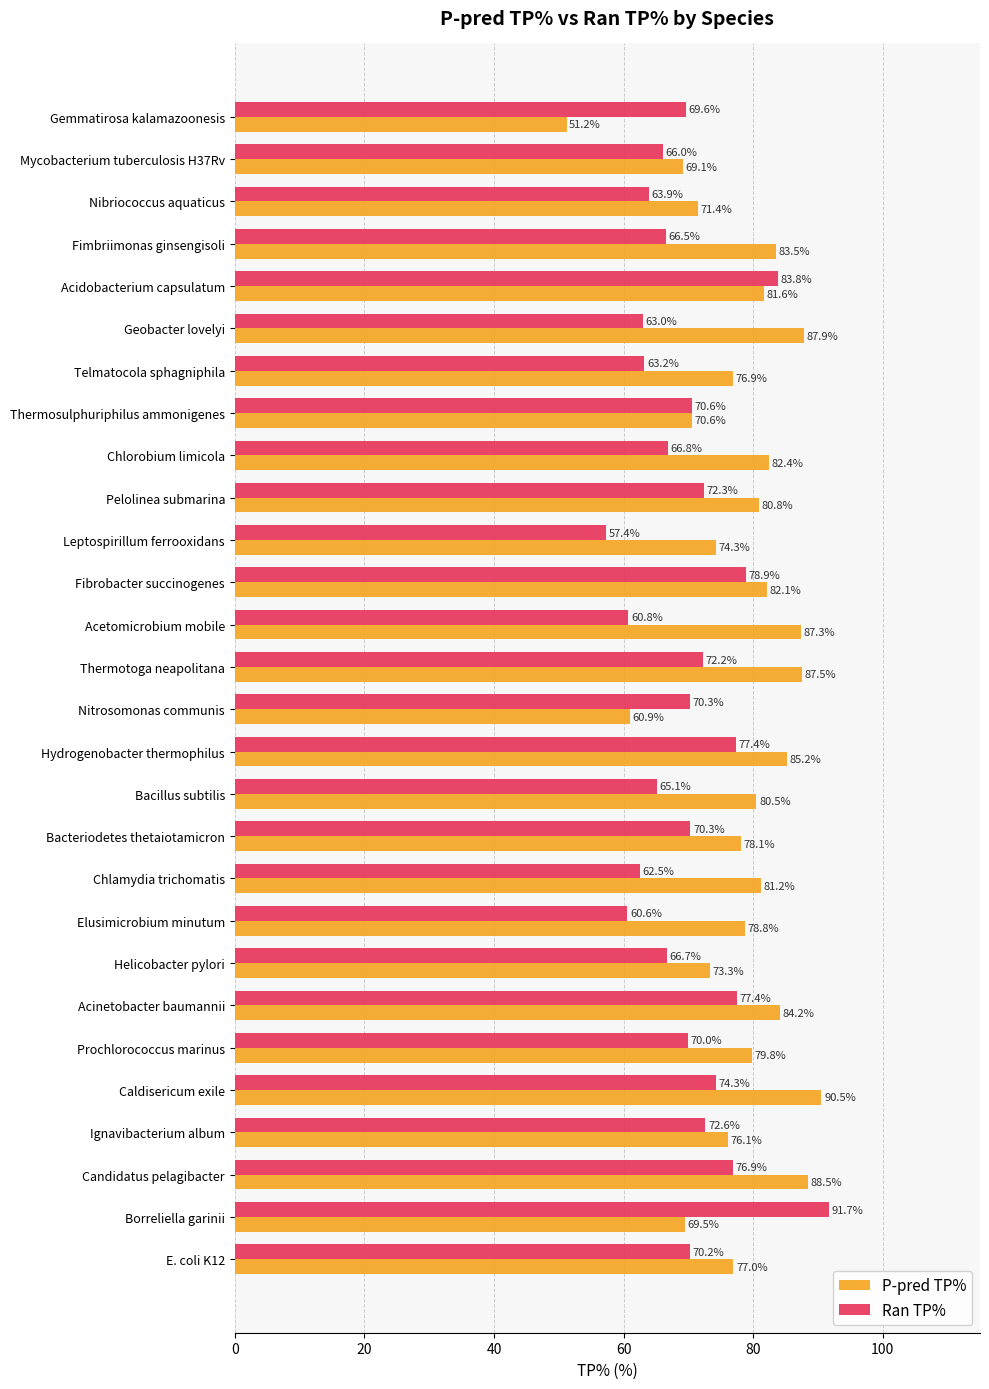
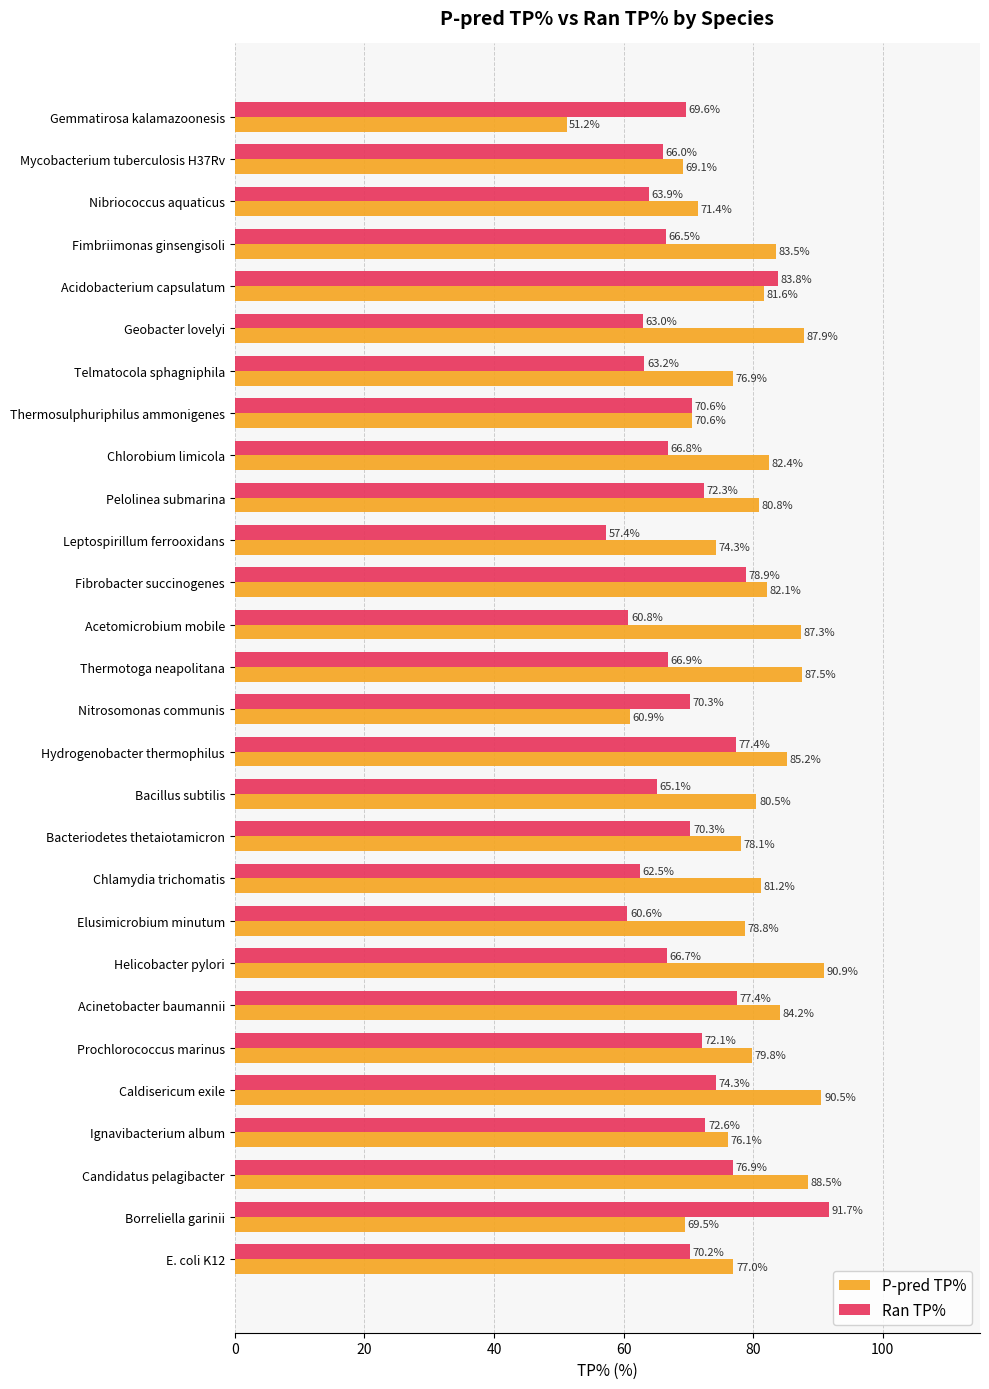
  {
    "P-pred TP%": {
      "Gemmatirosa kalamazoonesis": "51.2%",
      "Mycobacterium tuberculosis H37Rv": "69.1%",
      "Nibriococcus aquaticus": "71.4%",
      "Fimbriimonas ginsengisoli": "83.5%",
      "Acidobacterium capsulatum": "81.6%",
      "Geobacter lovelyi": "87.9%",
      "Telmatocola sphagniphila": "76.9%",
      "Thermosulphuriphilus ammonigenes": "70.6%",
      "Chlorobium limicola": "82.4%",
      "Pelolinea submarina": "80.8%",
      "Leptospirillum ferrooxidans": "74.3%",
      "Fibrobacter succinogenes": "82.1%",
      "Acetomicrobium mobile": "87.3%",
      "Thermotoga neapolitana": "87.5%",
      "Nitrosomonas communis": "60.9%",
      "Hydrogenobacter thermophilus": "85.2%",
      "Bacillus subtilis": "80.5%",
      "Bacteriodetes thetaiotamicron": "78.1%",
      "Chlamydia trichomatis": "81.2%",
      "Elusimicrobium minutum": "78.8%",
-     "Helicobacter pylori": "73.3%",
+     "Helicobacter pylori": "90.9%",
      "Acinetobacter baumannii": "84.2%",
      "Prochlorococcus marinus": "79.8%",
      "Caldisericum exile": "90.5%",
      "Ignavibacterium album": "76.1%",
      "Candidatus pelagibacter": "88.5%",
      "Borreliella garinii": "69.5%",
      "E. coli K12": "77.0%"
    },
    "Ran TP%": {
      "Gemmatirosa kalamazoonesis": "69.6%",
      "Mycobacterium tuberculosis H37Rv": "66.0%",
      "Nibriococcus aquaticus": "63.9%",
      "Fimbriimonas ginsengisoli": "66.5%",
      "Acidobacterium capsulatum": "83.8%",
      "Geobacter lovelyi": "63.0%",
      "Telmatocola sphagniphila": "63.2%",
      "Thermosulphuriphilus ammonigenes": "70.6%",
      "Chlorobium limicola": "66.8%",
      "Pelolinea submarina": "72.3%",
      "Leptospirillum ferrooxidans": "57.4%",
      "Fibrobacter succinogenes": "78.9%",
      "Acetomicrobium mobile": "60.8%",
-     "Thermotoga neapolitana": "72.2%",
+     "Thermotoga neapolitana": "66.9%",
      "Nitrosomonas communis": "70.3%",
      "Hydrogenobacter thermophilus": "77.4%",
      "Bacillus subtilis": "65.1%",
      "Bacteriodetes thetaiotamicron": "70.3%",
      "Chlamydia trichomatis": "62.5%",
      "Elusimicrobium minutum": "60.6%",
      "Helicobacter pylori": "66.7%",
      "Acinetobacter baumannii": "77.4%",
-     "Prochlorococcus marinus": "70.0%",
+     "Prochlorococcus marinus": "72.1%",
      "Caldisericum exile": "74.3%",
      "Ignavibacterium album": "72.6%",
      "Candidatus pelagibacter": "76.9%",
      "Borreliella garinii": "91.7%",
      "E. coli K12": "70.2%"
    }
  }
